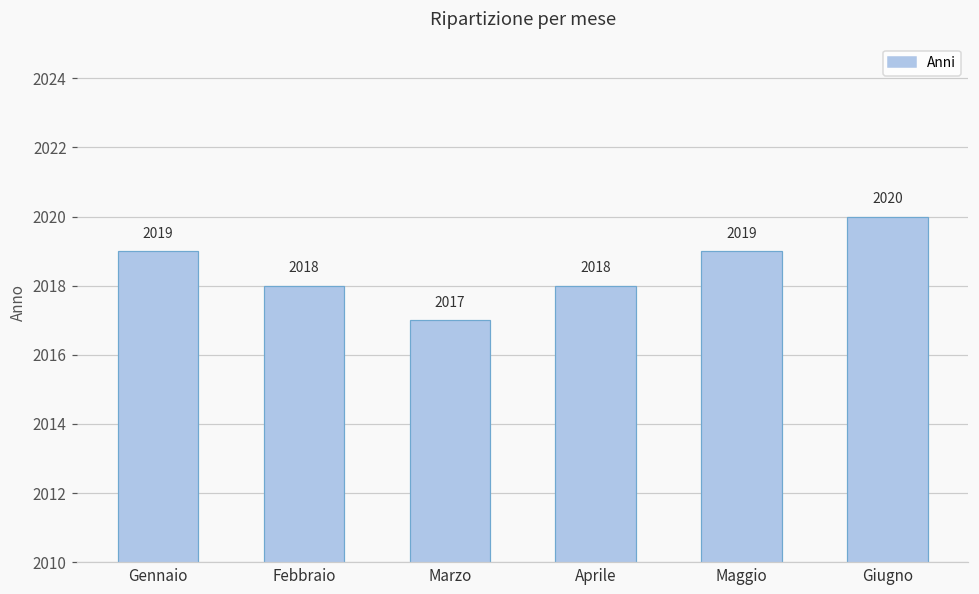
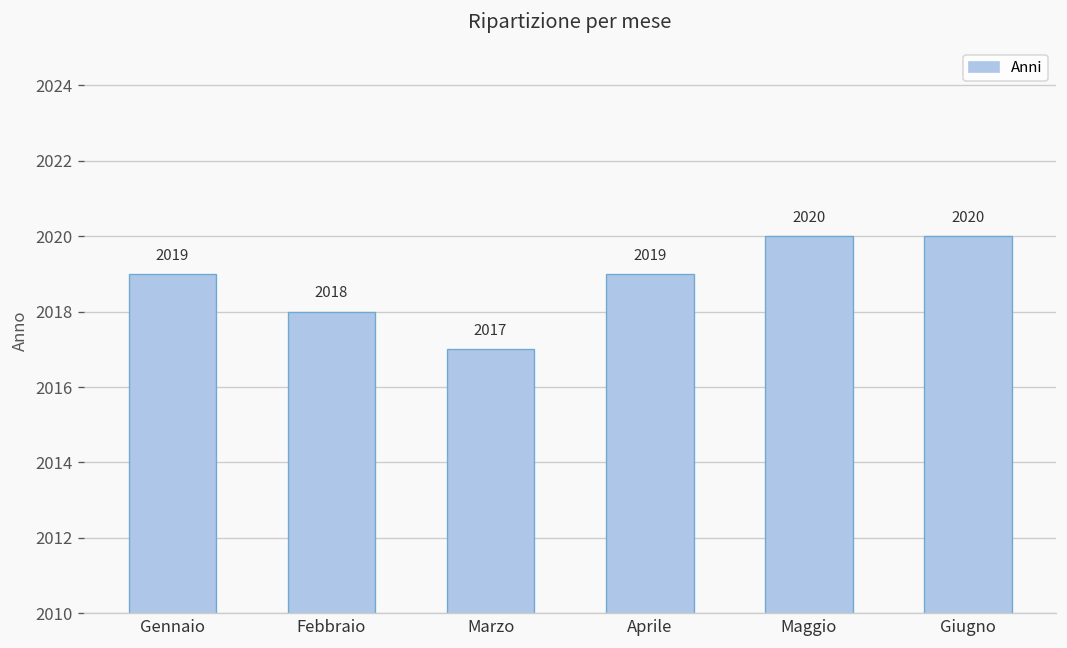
  {
    "Gennaio": 2019,
    "Febbraio": 2018,
    "Marzo": 2017,
-   "Aprile": 2018,
-   "Maggio": 2019,
+   "Aprile": 2019,
+   "Maggio": 2020,
    "Giugno": 2020
  }
